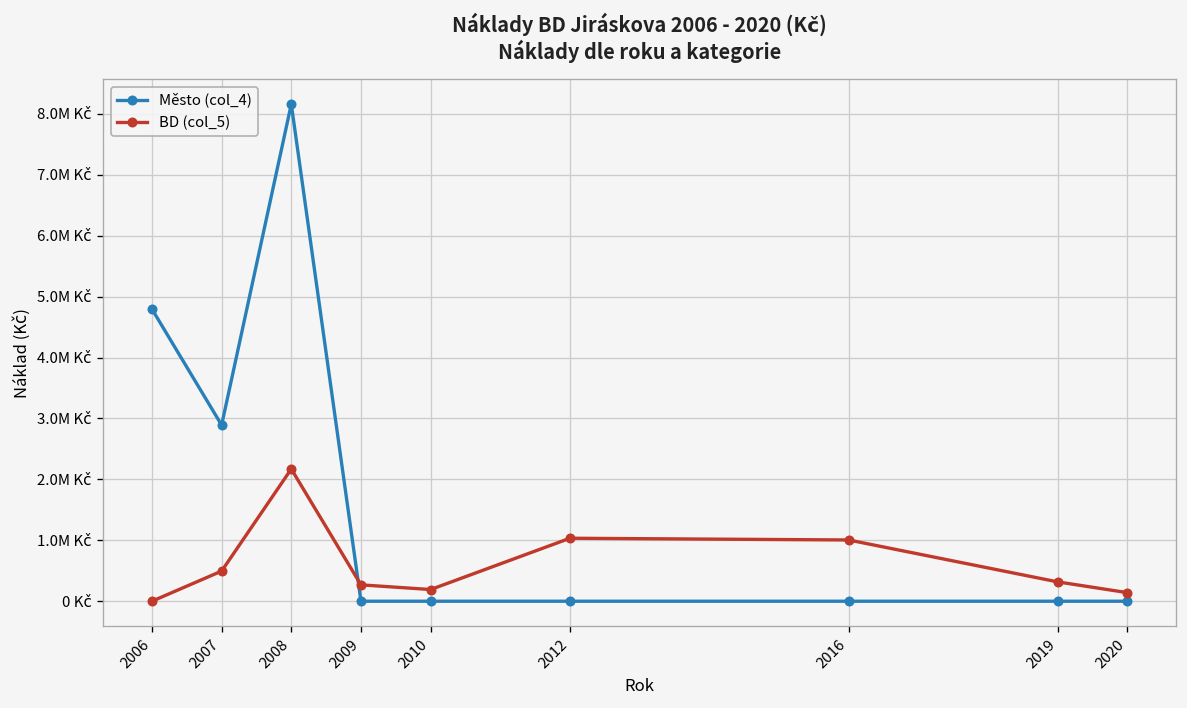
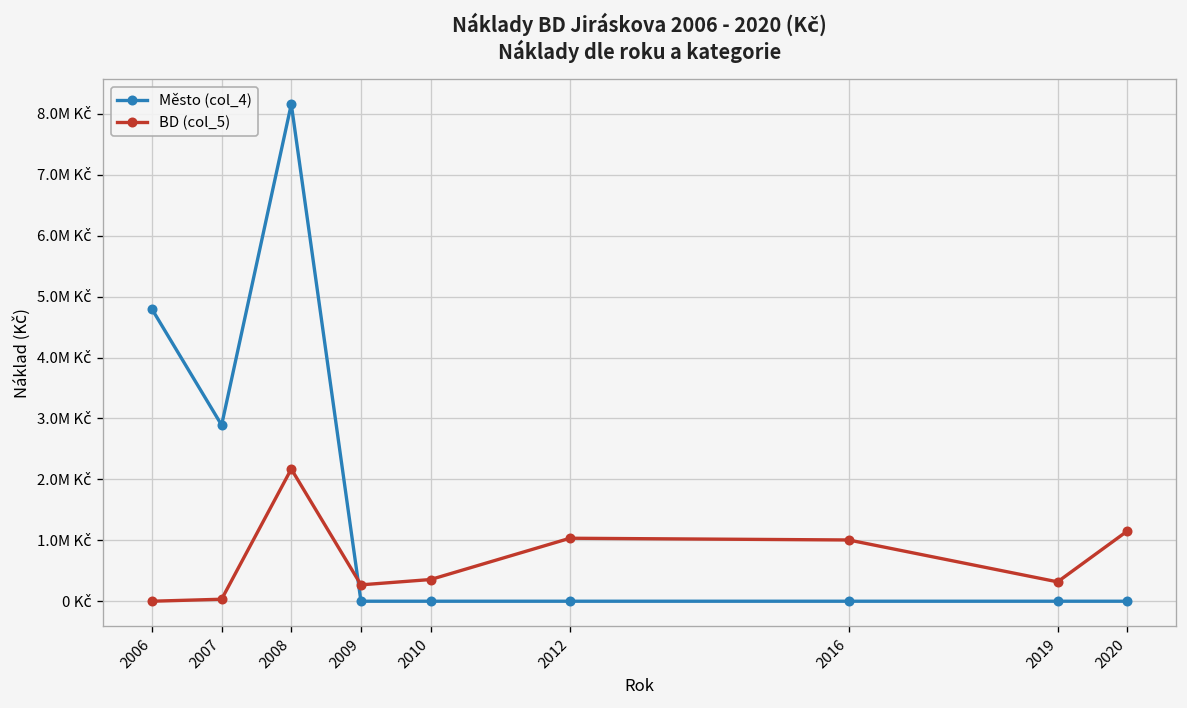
  {
    "Město (col_4)": {
      "2006": "4.8M Kč",
      "2007": "2.9M Kč",
      "2008": "8.2M Kč",
      "2009": "0.0M Kč",
      "2010": "0.0M Kč",
      "2012": "0.0M Kč",
      "2016": "0.0M Kč",
      "2019": "0.0M Kč",
      "2020": "0.0M Kč"
    },
    "BD (col_5)": {
      "2006": "0.0M Kč",
-     "2007": "0.5M Kč",
+     "2007": "0.0M Kč",
      "2008": "2.2M Kč",
      "2009": "0.3M Kč",
-     "2010": "0.2M Kč",
+     "2010": "0.4M Kč",
      "2012": "1.0M Kč",
      "2016": "1.0M Kč",
      "2019": "0.3M Kč",
-     "2020": "0.1M Kč"
+     "2020": "1.2M Kč"
    }
  }
